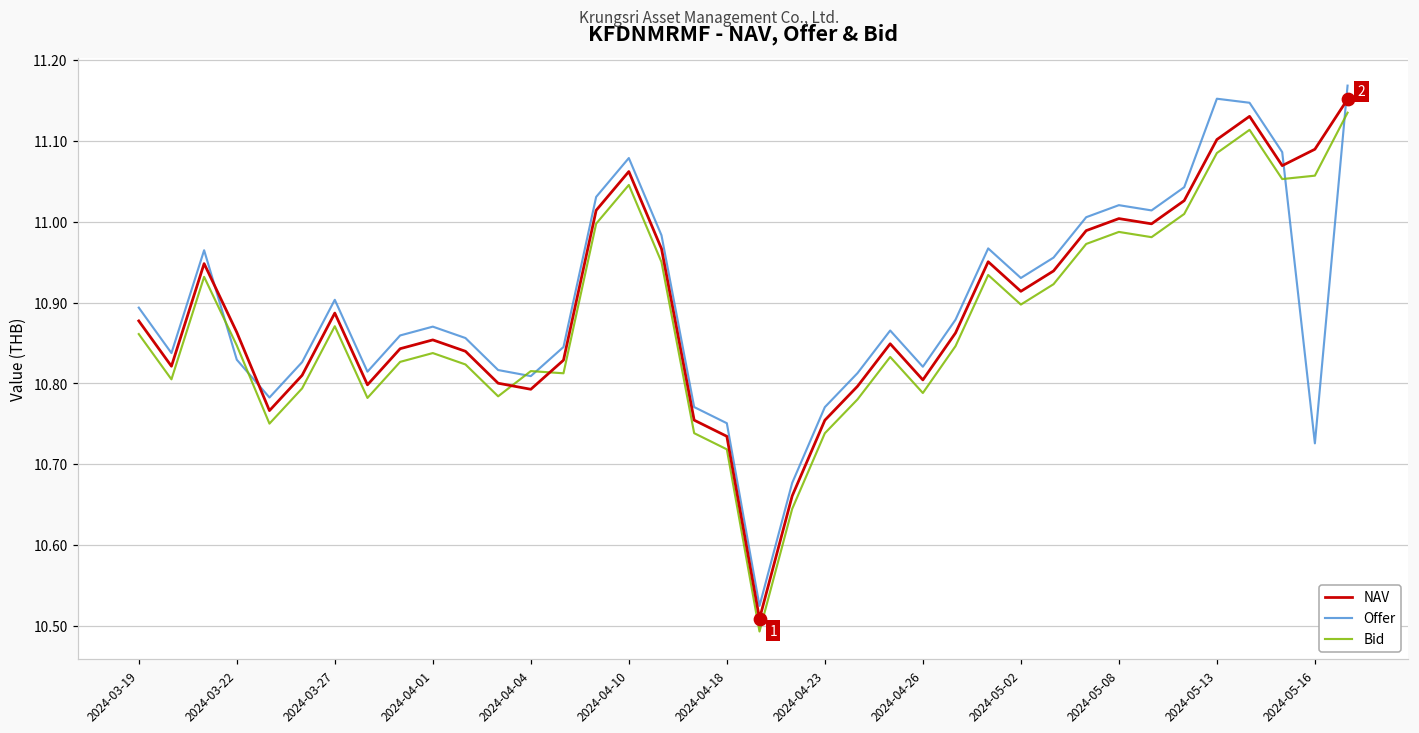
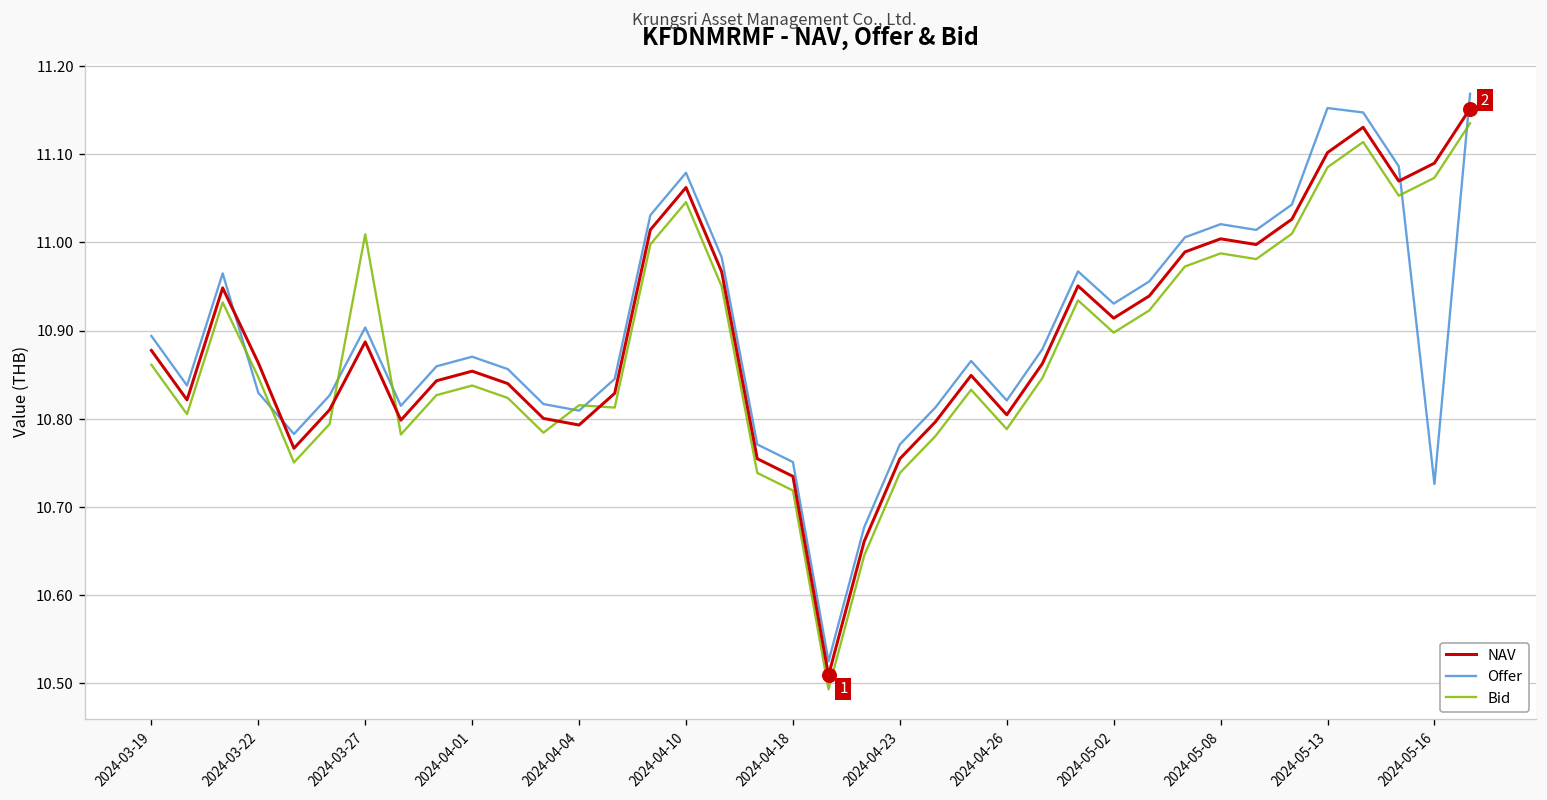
  {
    "Offer": {
      "2024-03-19": 10.89,
      "2024-03-22": 10.83,
      "2024-03-27": 10.90,
      "2024-04-01": 10.87,
      "2024-04-04": 10.81,
      "2024-04-10": 11.08,
      "2024-04-18": 10.75,
      "2024-04-23": 10.77,
      "2024-04-26": 10.82,
      "2024-05-02": 10.93,
      "2024-05-08": 11.02,
      "2024-05-13": 11.15,
      "2024-05-16": 10.73
    },
    "Bid": {
      "2024-03-19": 10.86,
      "2024-03-22": 10.85,
-     "2024-03-27": 10.87,
+     "2024-03-27": 11.01,
      "2024-04-01": 10.84,
      "2024-04-04": 10.82,
      "2024-04-10": 11.05,
      "2024-04-18": 10.72,
      "2024-04-23": 10.74,
      "2024-04-26": 10.79,
      "2024-05-02": 10.90,
      "2024-05-08": 10.99,
      "2024-05-13": 11.09,
-     "2024-05-16": 11.06
+     "2024-05-16": 11.07
    }
  }
